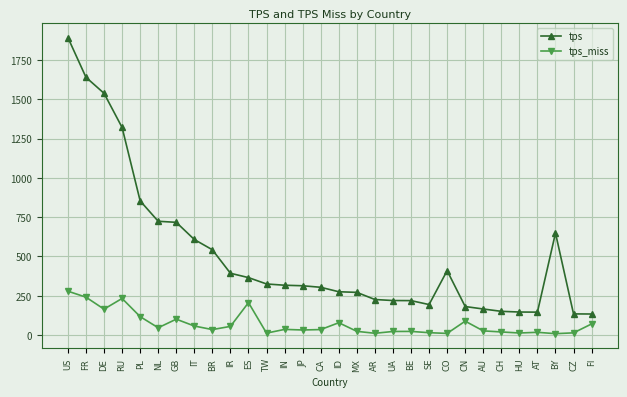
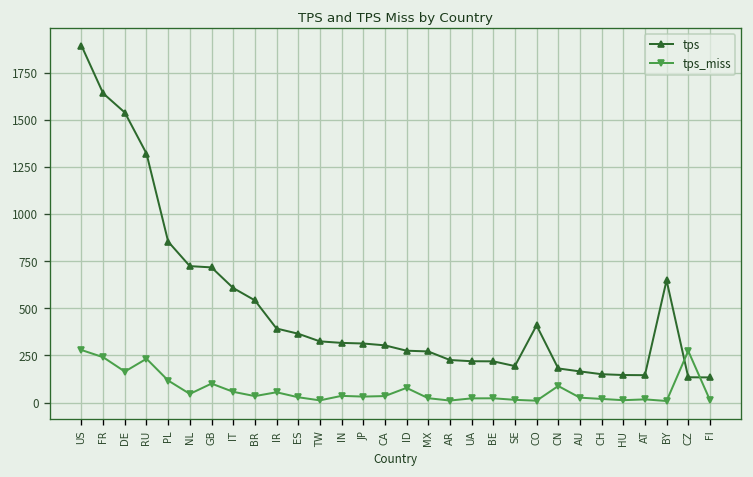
  {
    "tps": {
      "US": 1890,
      "FR": 1640,
      "DE": 1540,
      "RU": 1320,
      "PL": 850,
      "NL": 720,
      "GB": 720,
      "IT": 610,
      "BR": 540,
      "IR": 390,
      "ES": 370,
      "TW": 320,
      "IN": 320,
      "JP": 310,
      "CA": 300,
      "ID": 280,
      "MX": 270,
      "AR": 230,
      "UA": 220,
      "BE": 220,
      "SE": 190,
      "CO": 410,
      "CN": 180,
      "AU": 170,
      "CH": 150,
      "HU": 150,
      "AT": 150,
      "BY": 650,
      "CZ": 130,
      "FI": 130
    },
    "tps_miss": {
      "US": 280,
      "FR": 240,
      "DE": 160,
      "RU": 230,
      "PL": 120,
      "NL": 50,
      "GB": 100,
      "IT": 60,
      "BR": 30,
      "IR": 50,
-     "ES": 210,
+     "ES": 30,
      "TW": 10,
      "IN": 40,
      "JP": 30,
      "CA": 30,
      "ID": 80,
      "MX": 20,
      "AR": 10,
      "UA": 20,
      "BE": 20,
      "SE": 10,
      "CO": 10,
      "CN": 90,
      "AU": 30,
      "CH": 20,
      "HU": 10,
      "AT": 20,
      "BY": 10,
-     "CZ": 10,
-     "FI": 70
+     "CZ": 270,
+     "FI": 10
    }
  }
